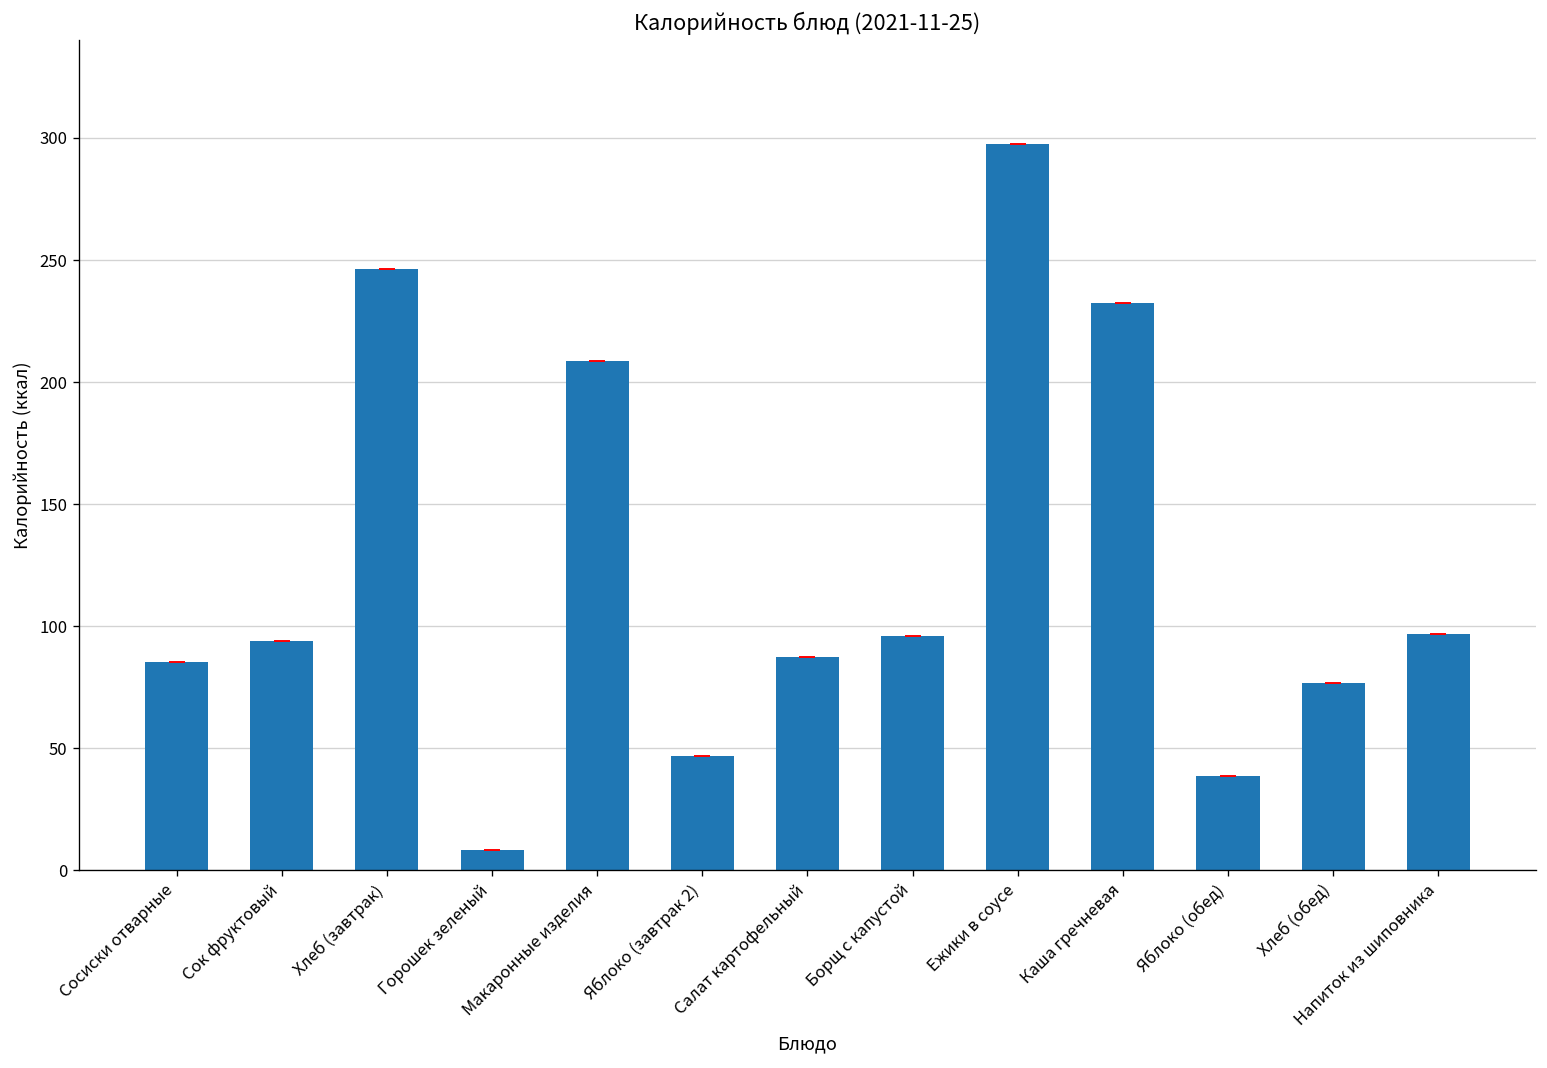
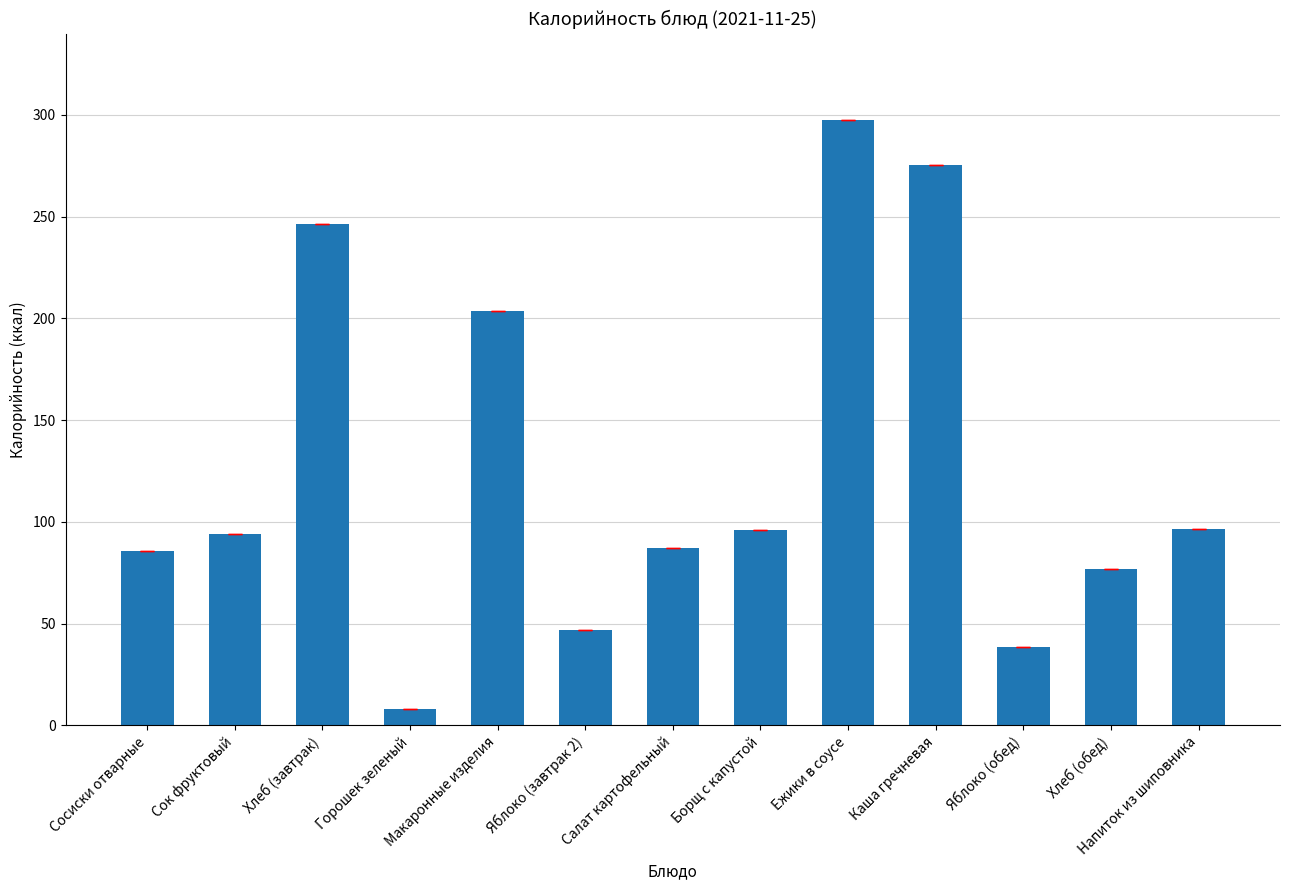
  {
    "Сосиски отварные": 86,
    "Сок фруктовый": 94,
    "Хлеб (завтрак)": 246,
    "Горошек зеленый": 8,
-   "Макаронные изделия": 209,
+   "Макаронные изделия": 204,
    "Яблоко (завтрак 2)": 47,
    "Салат картофельный": 87,
    "Борщ с капустой": 96,
    "Ежики в соусе": 297,
-   "Каша гречневая": 233,
+   "Каша гречневая": 275,
    "Яблоко (обед)": 39,
    "Хлеб (обед)": 77,
    "Напиток из шиповника": 97
  }
